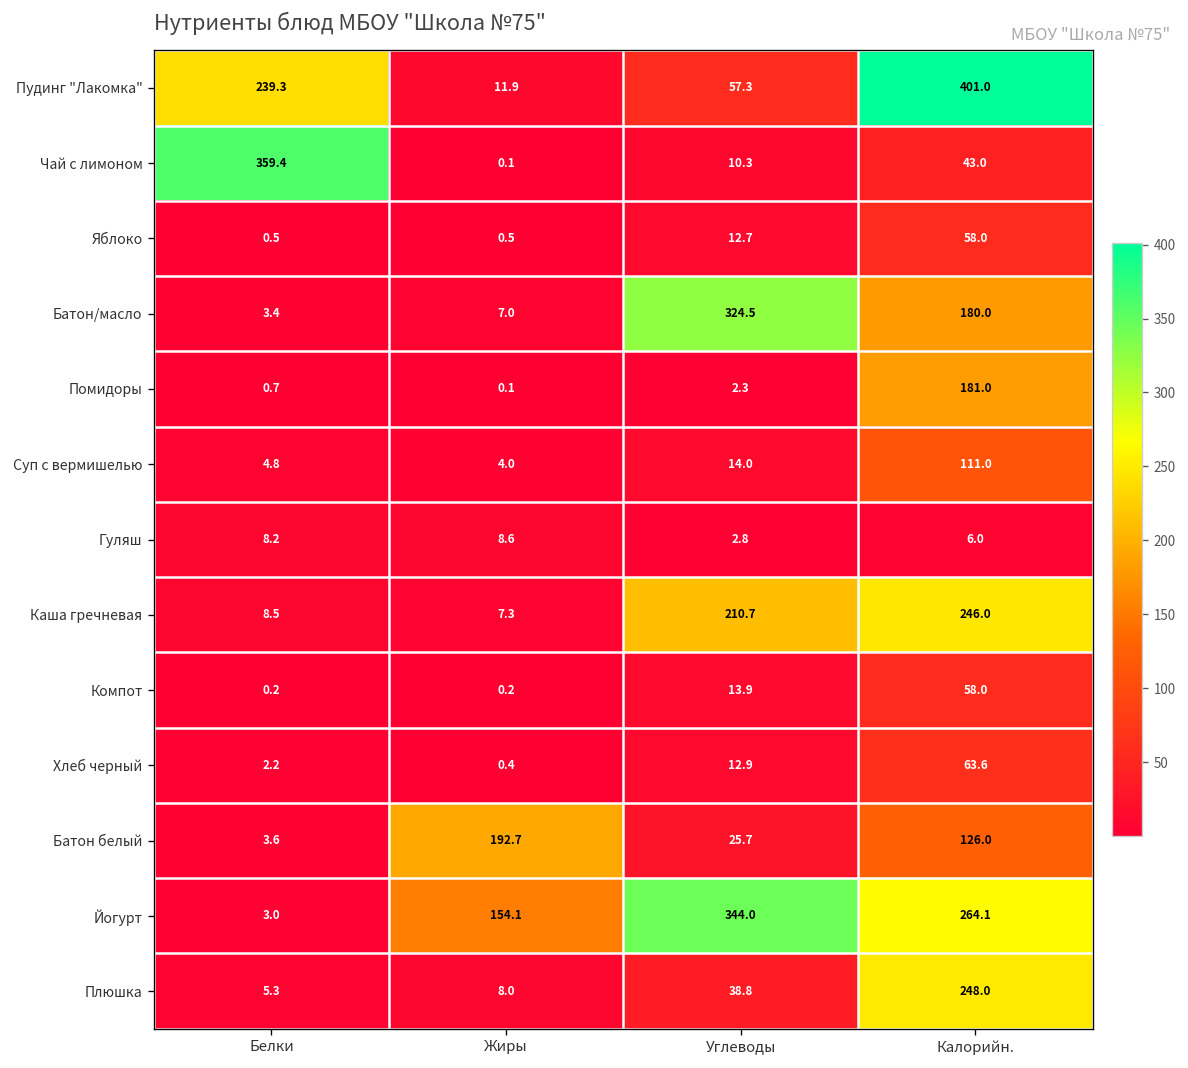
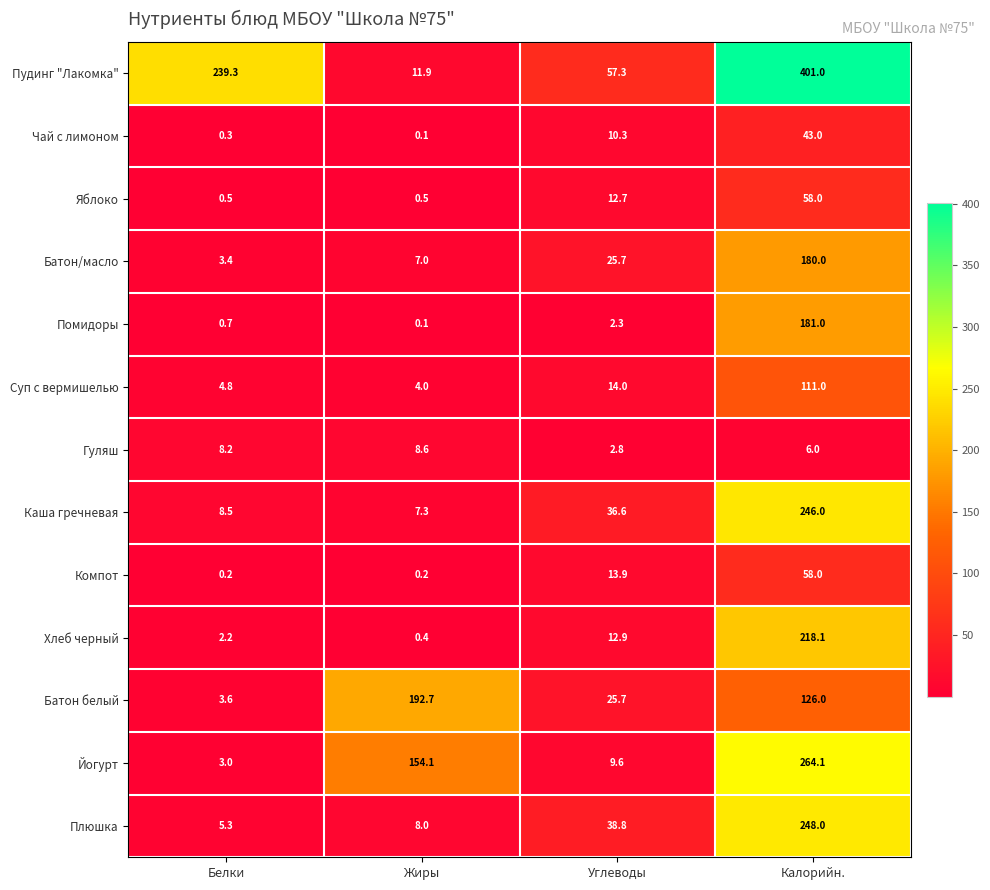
  {
    "Пудинг \"Лакомка\"": {
      "Белки": 239.3,
      "Жиры": 11.9,
      "Углеводы": 57.3,
      "Калорийн.": 401.0
    },
    "Чай с лимоном": {
-     "Белки": 359.4,
+     "Белки": 0.3,
      "Жиры": 0.1,
      "Углеводы": 10.3,
      "Калорийн.": 43.0
    },
    "Яблоко": {
      "Белки": 0.5,
      "Жиры": 0.5,
      "Углеводы": 12.7,
      "Калорийн.": 58.0
    },
    "Батон/масло": {
      "Белки": 3.4,
      "Жиры": 7.0,
-     "Углеводы": 324.5,
+     "Углеводы": 25.7,
      "Калорийн.": 180.0
    },
    "Помидоры": {
      "Белки": 0.7,
      "Жиры": 0.1,
      "Углеводы": 2.3,
      "Калорийн.": 181.0
    },
    "Суп с вермишелью": {
      "Белки": 4.8,
      "Жиры": 4.0,
      "Углеводы": 14.0,
      "Калорийн.": 111.0
    },
    "Гуляш": {
      "Белки": 8.2,
      "Жиры": 8.6,
      "Углеводы": 2.8,
      "Калорийн.": 6.0
    },
    "Каша гречневая": {
      "Белки": 8.5,
      "Жиры": 7.3,
-     "Углеводы": 210.7,
+     "Углеводы": 36.6,
      "Калорийн.": 246.0
    },
    "Компот": {
      "Белки": 0.2,
      "Жиры": 0.2,
      "Углеводы": 13.9,
      "Калорийн.": 58.0
    },
    "Хлеб черный": {
      "Белки": 2.2,
      "Жиры": 0.4,
      "Углеводы": 12.9,
-     "Калорийн.": 63.6
+     "Калорийн.": 218.1
    },
    "Батон белый": {
      "Белки": 3.6,
      "Жиры": 192.7,
      "Углеводы": 25.7,
      "Калорийн.": 126.0
    },
    "Йогурт": {
      "Белки": 3.0,
      "Жиры": 154.1,
-     "Углеводы": 344.0,
+     "Углеводы": 9.6,
      "Калорийн.": 264.1
    },
    "Плюшка": {
      "Белки": 5.3,
      "Жиры": 8.0,
      "Углеводы": 38.8,
      "Калорийн.": 248.0
    }
  }
